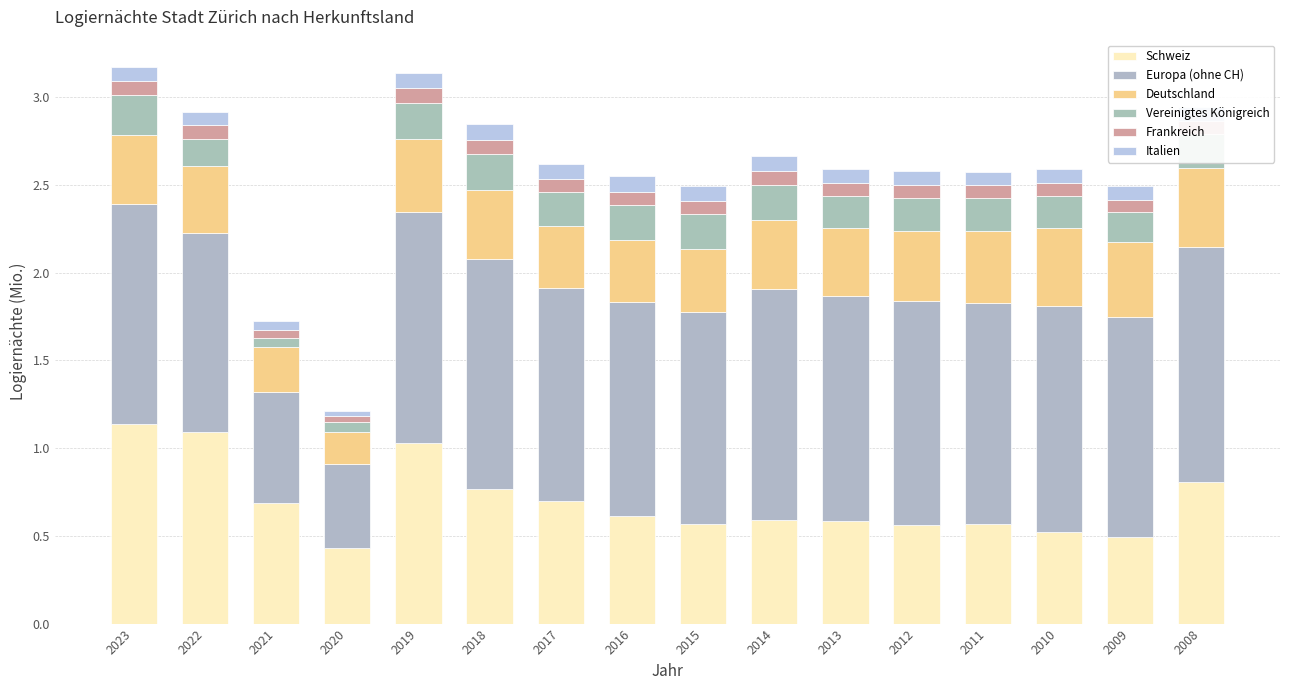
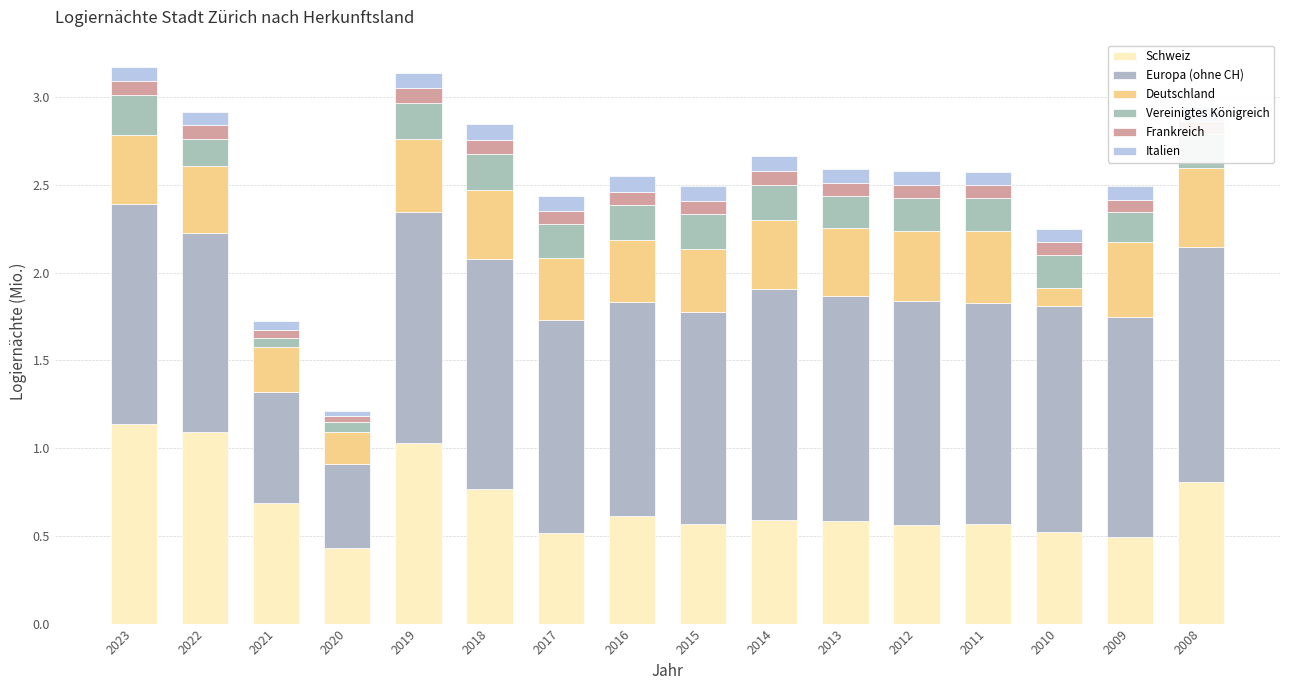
  {
    "Schweiz": {
      "2023": 1.14,
      "2022": 1.09,
      "2021": 0.68,
      "2020": 0.43,
      "2019": 1.03,
      "2018": 0.77,
-     "2017": 0.70,
+     "2017": 0.52,
      "2016": 0.61,
      "2015": 0.57,
      "2014": 0.59,
      "2013": 0.59,
      "2012": 0.56,
      "2011": 0.57,
      "2010": 0.52,
      "2009": 0.49,
      "2008": 0.81
    },
    "Deutschland": {
      "2023": 0.39,
      "2022": 0.38,
      "2021": 0.26,
      "2020": 0.18,
      "2019": 0.41,
      "2018": 0.40,
      "2017": 0.36,
      "2016": 0.35,
      "2015": 0.36,
      "2014": 0.40,
      "2013": 0.39,
      "2012": 0.40,
      "2011": 0.41,
-     "2010": 0.44,
+     "2010": 0.10,
      "2009": 0.42,
      "2008": 0.45
    }
  }
